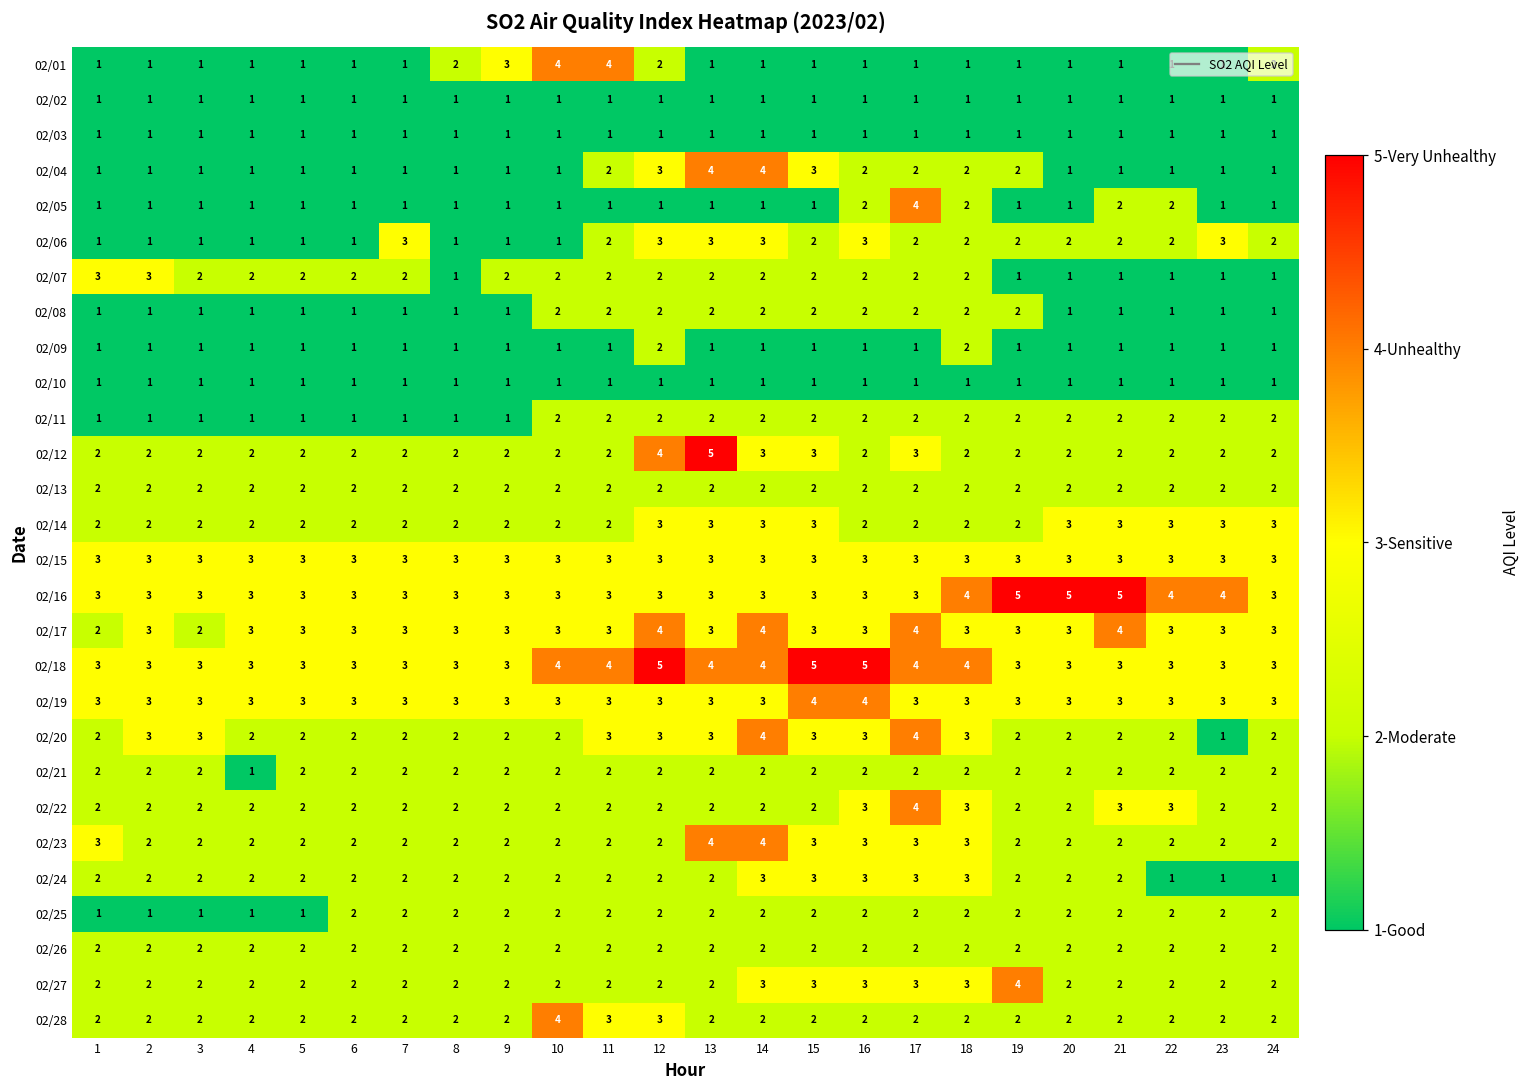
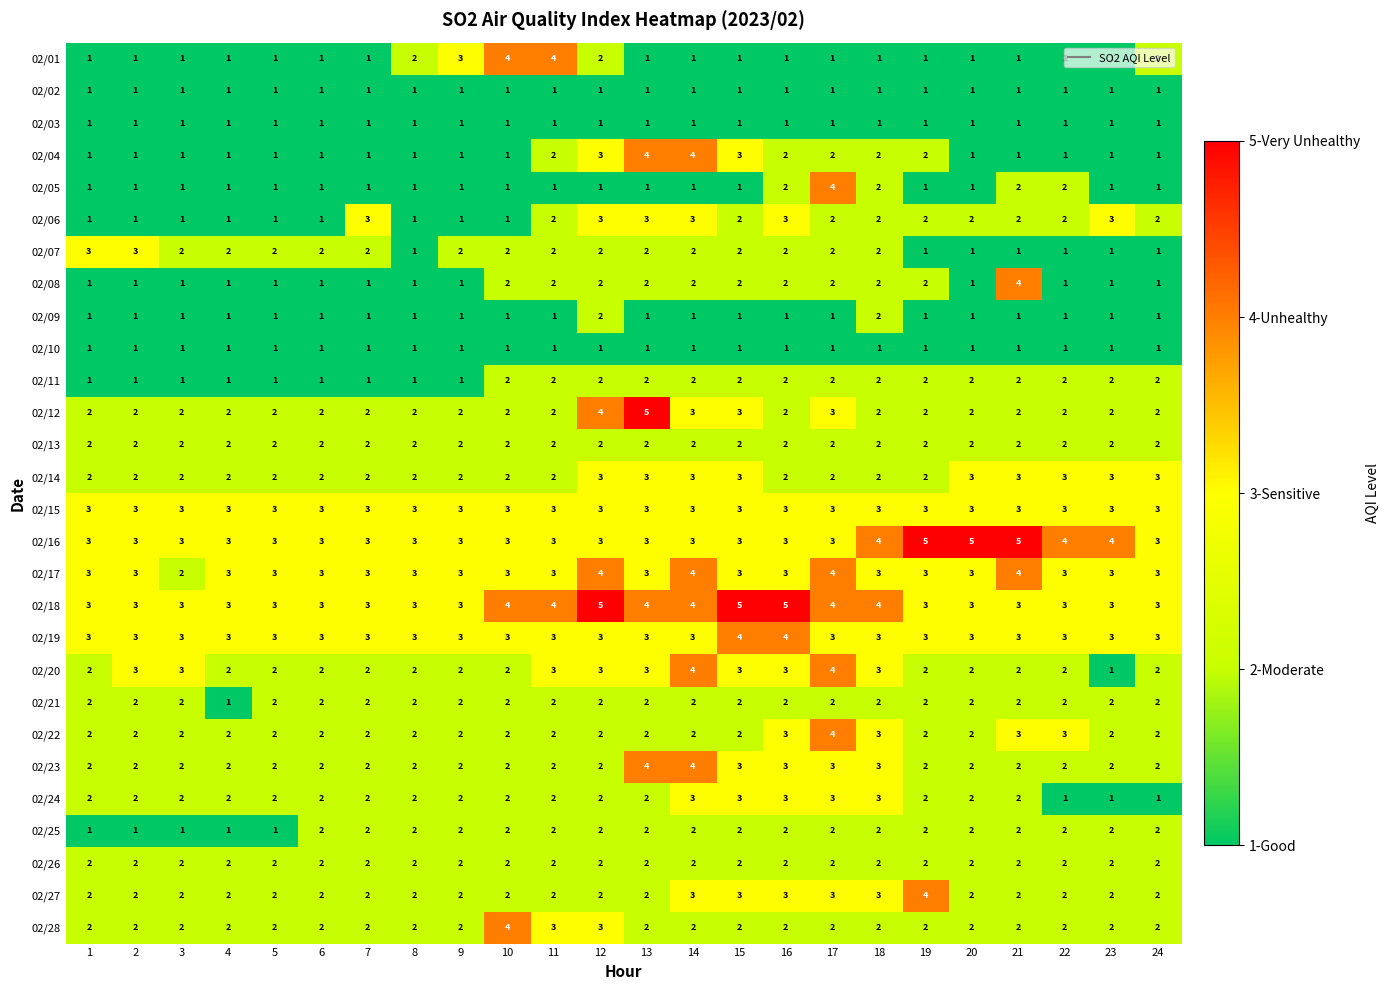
  {
    "02/08": {
      "1": 1,
      "2": 1,
      "3": 1,
      "4": 1,
      "5": 1,
      "6": 1,
      "7": 1,
      "8": 1,
      "9": 1,
      "10": 2,
      "11": 2,
      "12": 2,
      "13": 2,
      "14": 2,
      "15": 2,
      "16": 2,
      "17": 2,
      "18": 2,
      "19": 2,
      "20": 1,
-     "21": 1,
+     "21": 4,
      "22": 1,
      "23": 1,
      "24": 1
    },
    "02/17": {
-     "1": 2,
+     "1": 3,
      "2": 3,
      "3": 2,
      "4": 3,
      "5": 3,
      "6": 3,
      "7": 3,
      "8": 3,
      "9": 3,
      "10": 3,
      "11": 3,
      "12": 4,
      "13": 3,
      "14": 4,
      "15": 3,
      "16": 3,
      "17": 4,
      "18": 3,
      "19": 3,
      "20": 3,
      "21": 4,
      "22": 3,
      "23": 3,
      "24": 3
    },
    "02/23": {
-     "1": 3,
+     "1": 2,
      "2": 2,
      "3": 2,
      "4": 2,
      "5": 2,
      "6": 2,
      "7": 2,
      "8": 2,
      "9": 2,
      "10": 2,
      "11": 2,
      "12": 2,
      "13": 4,
      "14": 4,
      "15": 3,
      "16": 3,
      "17": 3,
      "18": 3,
      "19": 2,
      "20": 2,
      "21": 2,
      "22": 2,
      "23": 2,
      "24": 2
    }
  }
